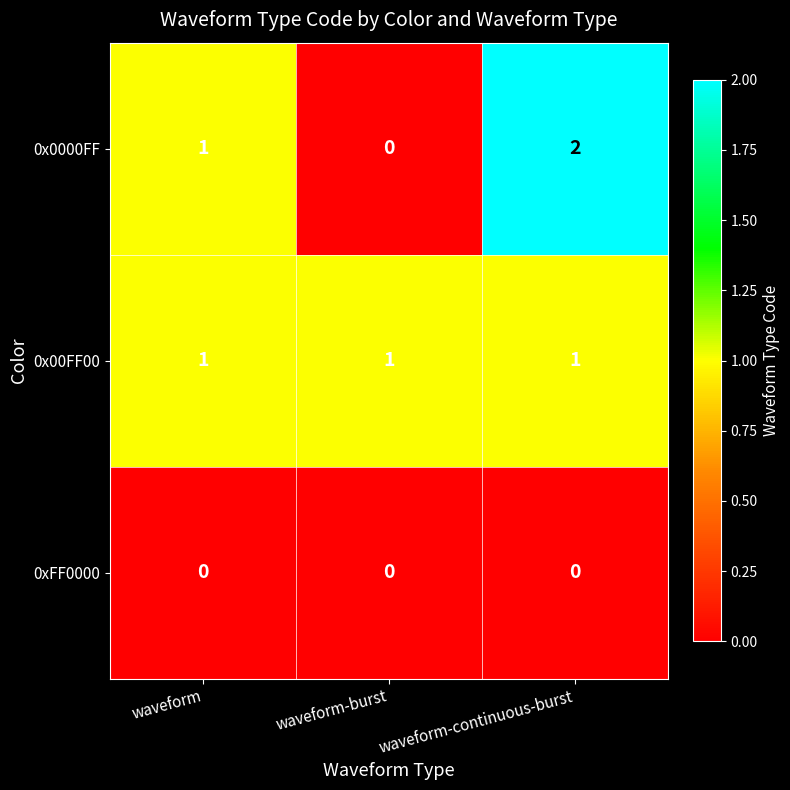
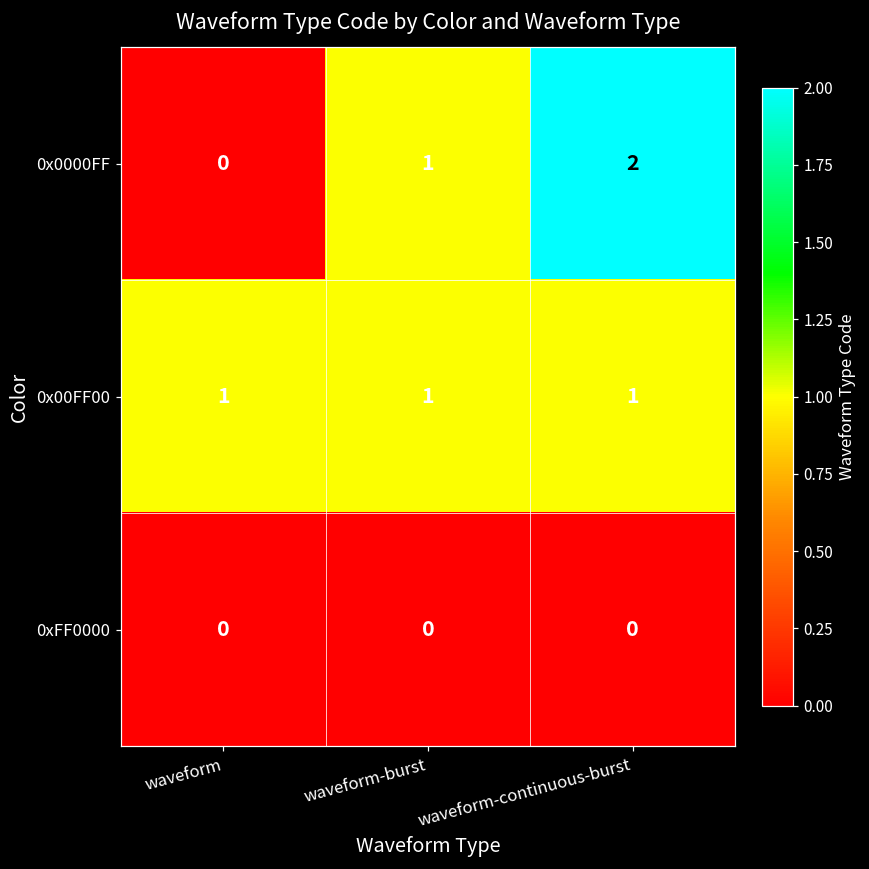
  {
    "0x0000FF": {
-     "waveform": 1,
-     "waveform-burst": 0,
+     "waveform": 0,
+     "waveform-burst": 1,
      "waveform-continuous-burst": 2
    },
    "0x00FF00": {
      "waveform": 1,
      "waveform-burst": 1,
      "waveform-continuous-burst": 1
    },
    "0xFF0000": {
      "waveform": 0,
      "waveform-burst": 0,
      "waveform-continuous-burst": 0
    }
  }
